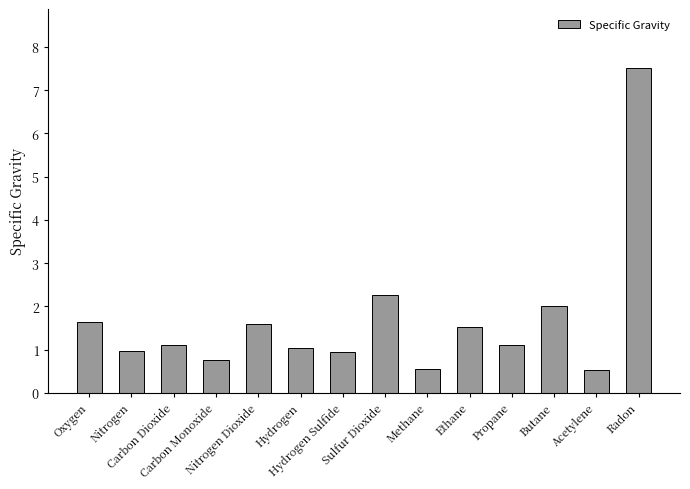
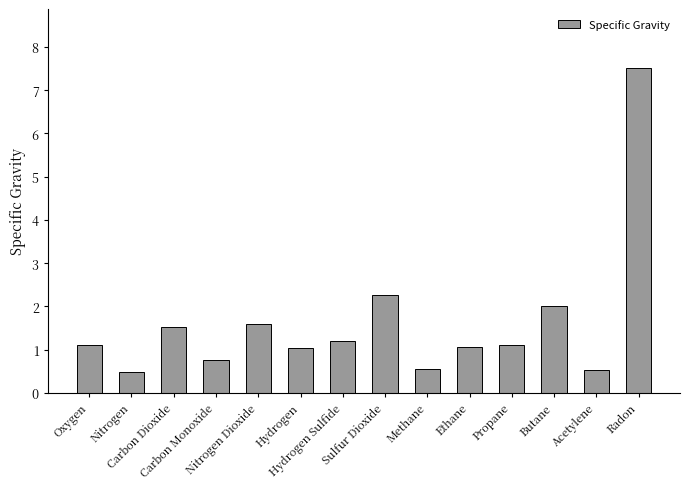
  {
-   "Oxygen": 1.6,
-   "Nitrogen": 1.0,
-   "Carbon Dioxide": 1.1,
+   "Oxygen": 1.1,
+   "Nitrogen": 0.5,
+   "Carbon Dioxide": 1.5,
    "Carbon Monoxide": 0.8,
    "Nitrogen Dioxide": 1.6,
    "Hydrogen": 1.0,
-   "Hydrogen Sulfide": 0.9,
+   "Hydrogen Sulfide": 1.2,
    "Sulfur Dioxide": 2.3,
    "Methane": 0.6,
-   "Ethane": 1.5,
+   "Ethane": 1.0,
    "Propane": 1.1,
    "Butane": 2.0,
    "Acetylene": 0.5,
    "Radon": 7.5
  }
